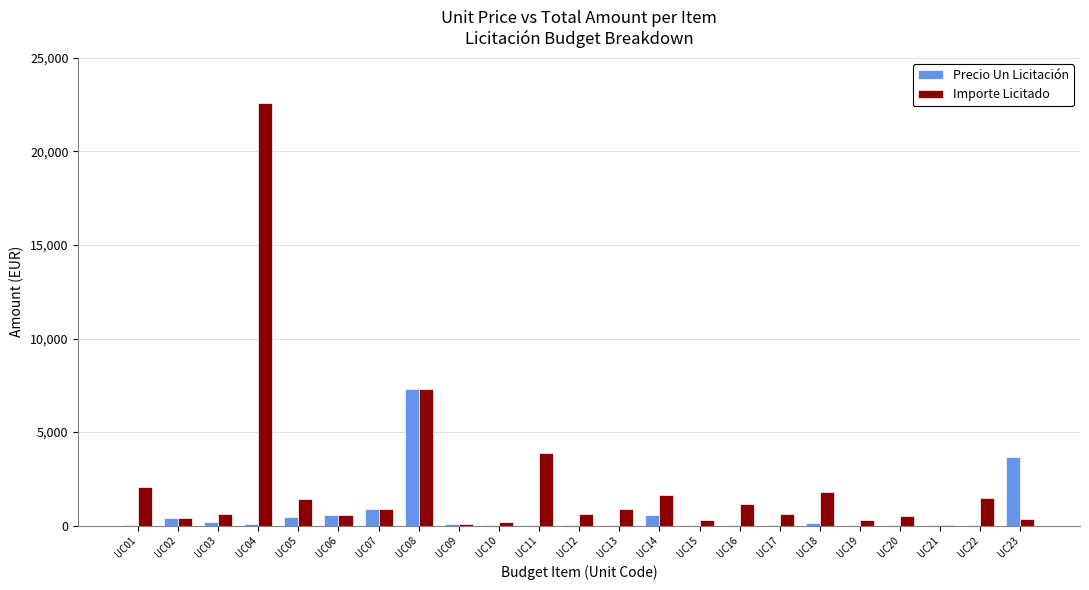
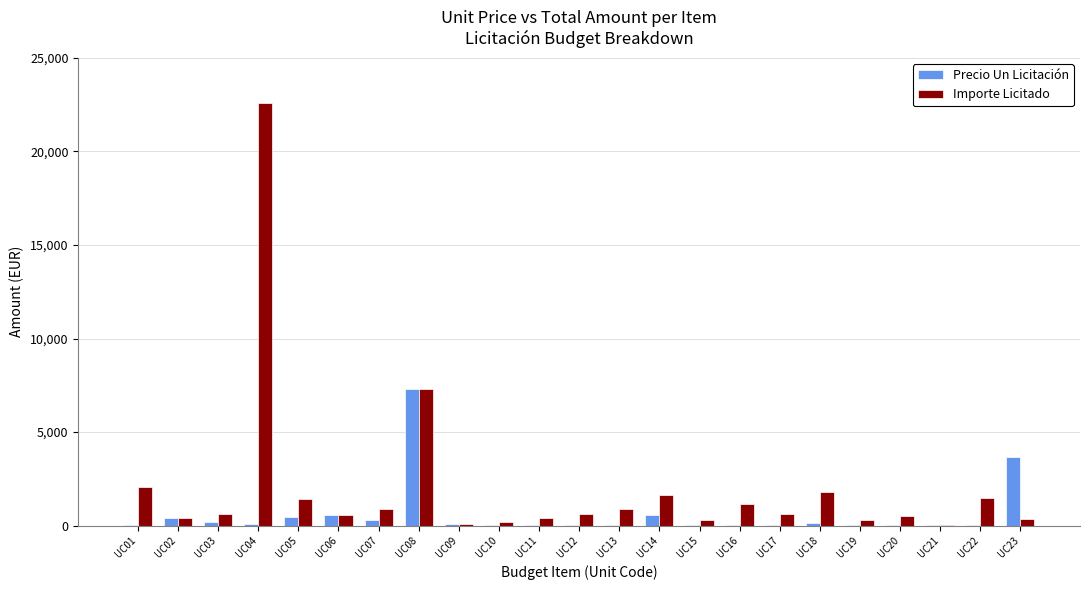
  {
    "Precio Un Licitación": {
      "UC02": "400",
      "UC03": "200",
      "UC05": "500",
      "UC06": "600",
-     "UC07": "900",
+     "UC07": "300",
      "UC08": "7,300",
      "UC14": "500",
      "UC23": "3,700"
    },
    "Importe Licitado": {
      "UC01": "2,100",
      "UC02": "400",
      "UC03": "600",
      "UC04": "22,600",
      "UC05": "1,400",
      "UC06": "600",
      "UC07": "900",
      "UC08": "7,300",
      "UC10": "200",
-     "UC11": "3,900",
+     "UC11": "400",
      "UC12": "600",
      "UC13": "900",
      "UC14": "1,600",
      "UC15": "300",
      "UC16": "1,200",
      "UC17": "600",
      "UC18": "1,800",
      "UC19": "300",
      "UC20": "500",
      "UC22": "1,500",
      "UC23": "400"
    }
  }
